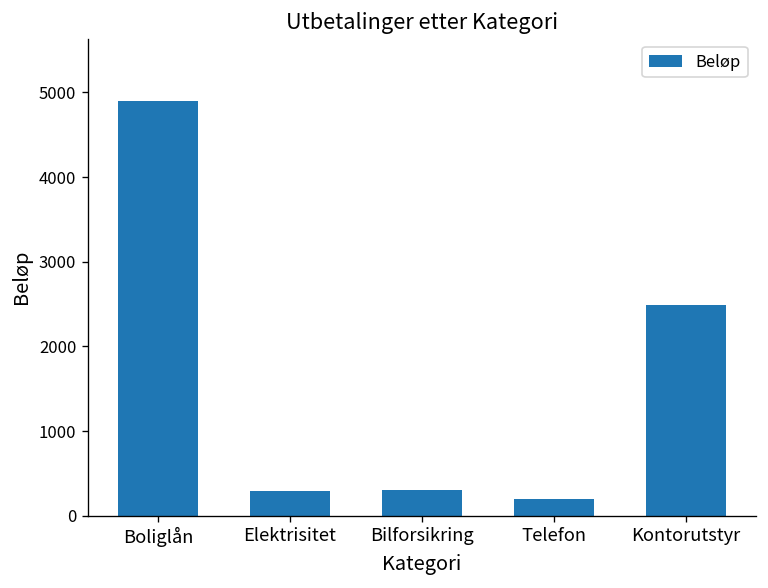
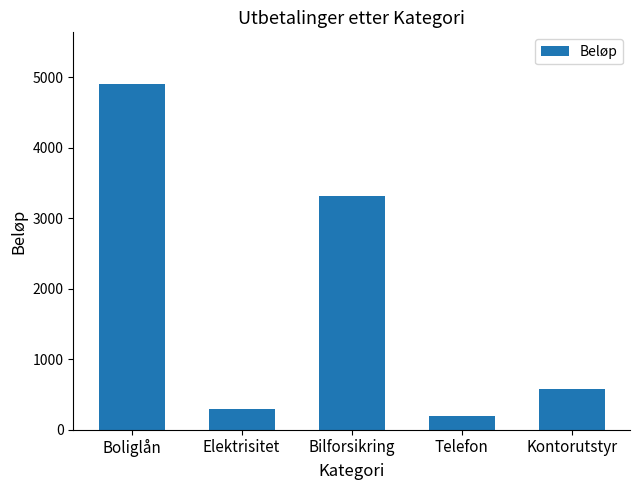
  {
    "Boliglån": 4900,
    "Elektrisitet": 300,
-   "Bilforsikring": 300,
+   "Bilforsikring": 3300,
    "Telefon": 200,
-   "Kontorutstyr": 2500
+   "Kontorutstyr": 600
  }
